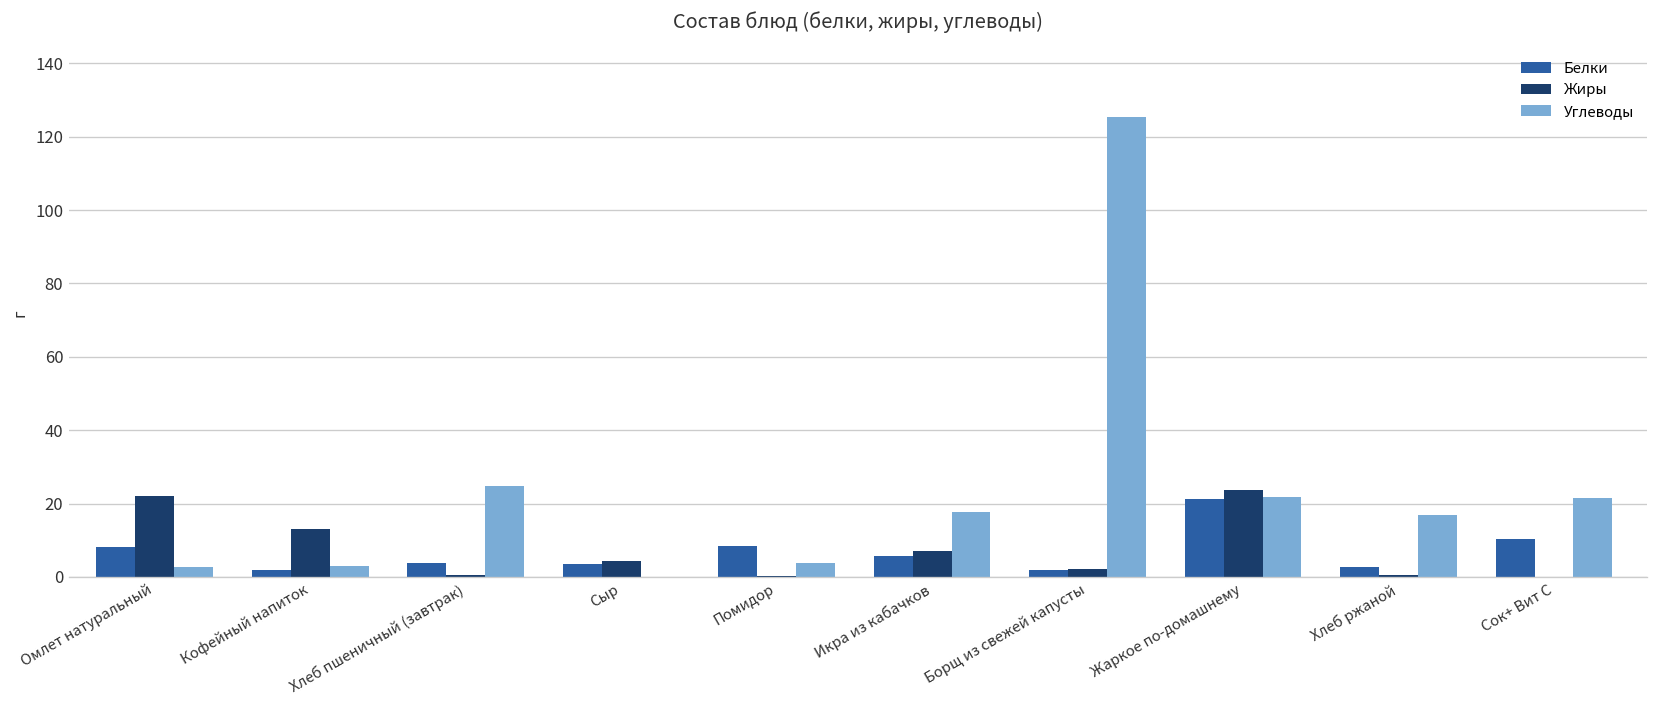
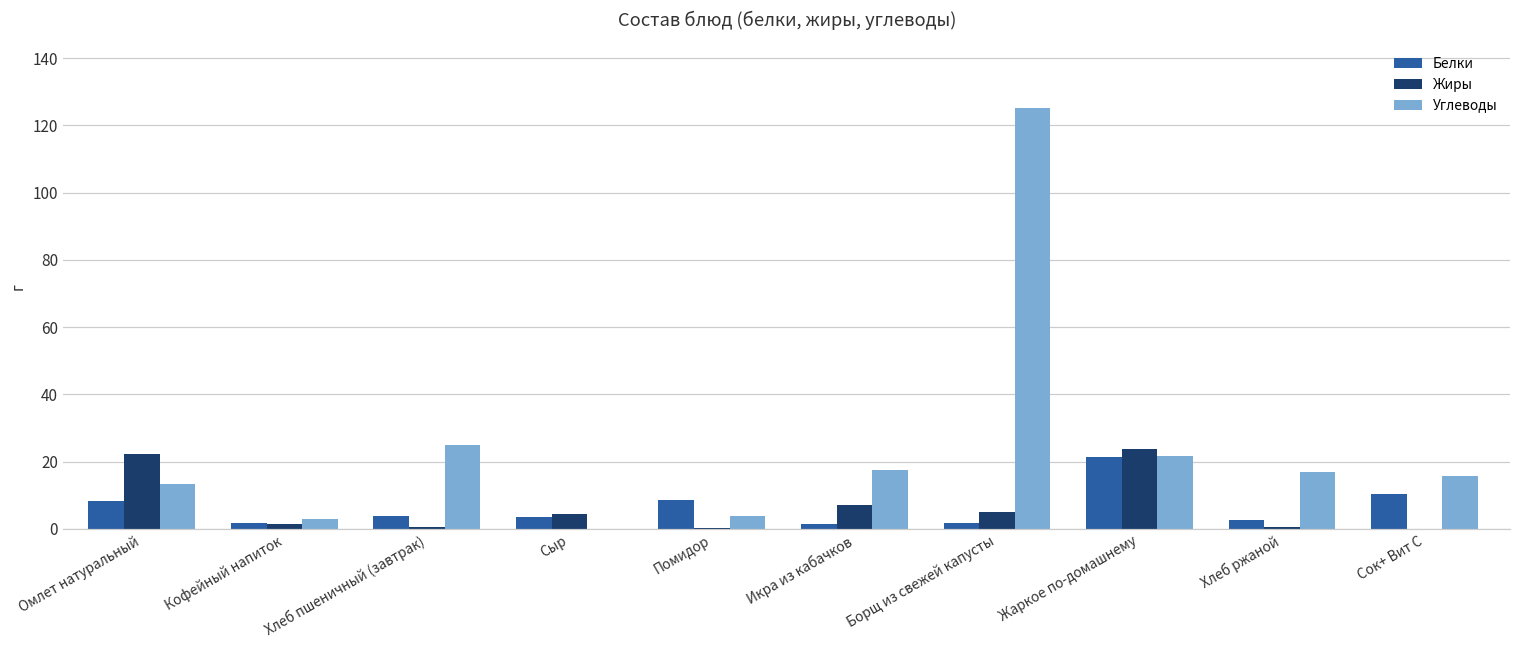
  {
    "Белки": {
      "Омлет натуральный": 8,
      "Кофейный напиток": 2,
      "Хлеб пшеничный (завтрак)": 4,
      "Сыр": 3,
      "Помидор": 9,
-     "Икра из кабачков": 6,
+     "Икра из кабачков": 1,
      "Борщ из свежей капусты": 2,
      "Жаркое по-домашнему": 21,
      "Хлеб ржаной": 3,
      "Сок+ Вит С": 10
    },
    "Жиры": {
      "Омлет натуральный": 22,
-     "Кофейный напиток": 13,
+     "Кофейный напиток": 1,
      "Сыр": 4,
      "Икра из кабачков": 7,
-     "Борщ из свежей капусты": 2,
+     "Борщ из свежей капусты": 5,
      "Жаркое по-домашнему": 24,
      "Сок+ Вит С": 0
    },
    "Углеводы": {
-     "Омлет натуральный": 3,
+     "Омлет натуральный": 13,
      "Кофейный напиток": 3,
      "Хлеб пшеничный (завтрак)": 25,
      "Сыр": 0,
      "Помидор": 4,
      "Икра из кабачков": 18,
      "Борщ из свежей капусты": 125,
      "Жаркое по-домашнему": 22,
      "Хлеб ржаной": 17,
-     "Сок+ Вит С": 22
+     "Сок+ Вит С": 16
    }
  }
